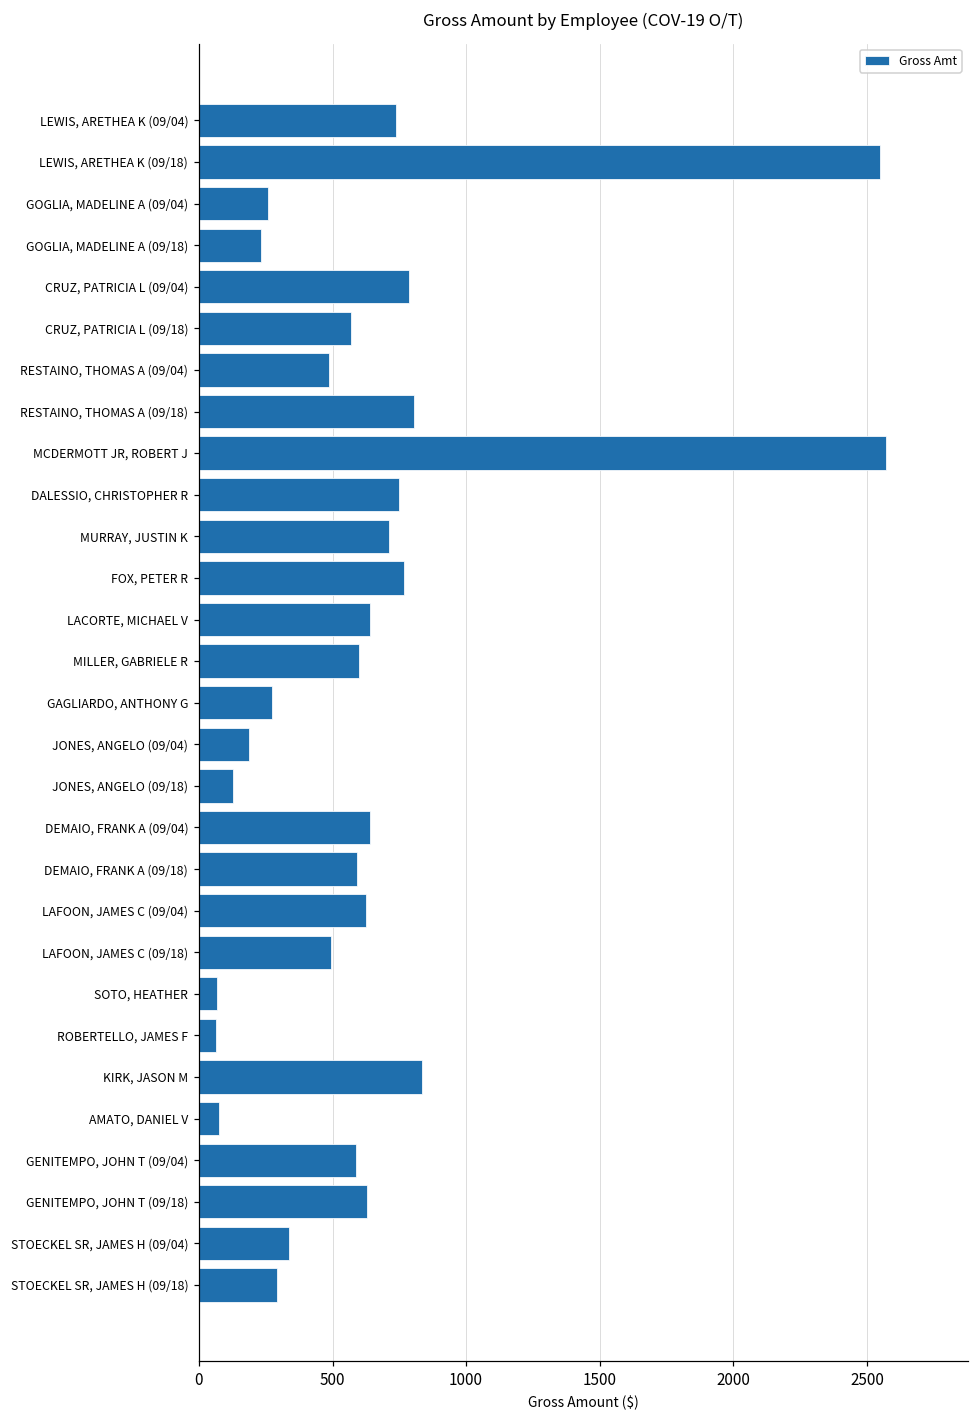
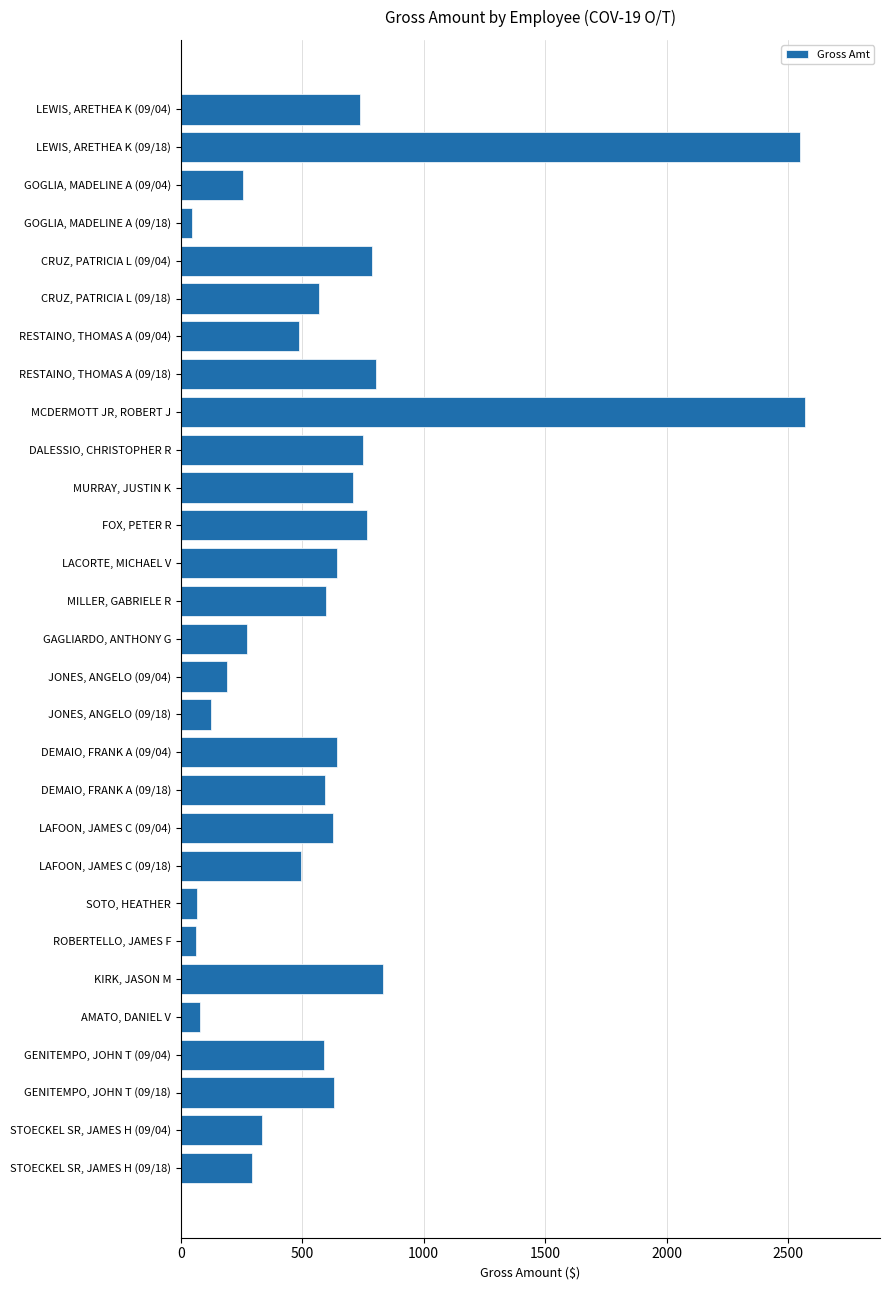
  {
    "LEWIS, ARETHEA K (09/04)": 740,
    "LEWIS, ARETHEA K (09/18)": 2550,
    "GOGLIA, MADELINE A (09/04)": 260,
-   "GOGLIA, MADELINE A (09/18)": 230,
+   "GOGLIA, MADELINE A (09/18)": 50,
    "CRUZ, PATRICIA L (09/04)": 790,
    "CRUZ, PATRICIA L (09/18)": 570,
    "RESTAINO, THOMAS A (09/04)": 490,
    "RESTAINO, THOMAS A (09/18)": 800,
    "MCDERMOTT JR, ROBERT J": 2570,
    "DALESSIO, CHRISTOPHER R": 750,
    "MURRAY, JUSTIN K": 710,
    "FOX, PETER R": 770,
    "LACORTE, MICHAEL V": 640,
    "MILLER, GABRIELE R": 600,
    "GAGLIARDO, ANTHONY G": 270,
    "JONES, ANGELO (09/04)": 190,
    "JONES, ANGELO (09/18)": 130,
    "DEMAIO, FRANK A (09/04)": 640,
    "DEMAIO, FRANK A (09/18)": 590,
    "LAFOON, JAMES C (09/04)": 630,
    "LAFOON, JAMES C (09/18)": 500,
    "SOTO, HEATHER": 70,
    "ROBERTELLO, JAMES F": 60,
    "KIRK, JASON M": 830,
    "AMATO, DANIEL V": 80,
    "GENITEMPO, JOHN T (09/04)": 590,
    "GENITEMPO, JOHN T (09/18)": 630,
    "STOECKEL SR, JAMES H (09/04)": 340,
    "STOECKEL SR, JAMES H (09/18)": 290
  }
